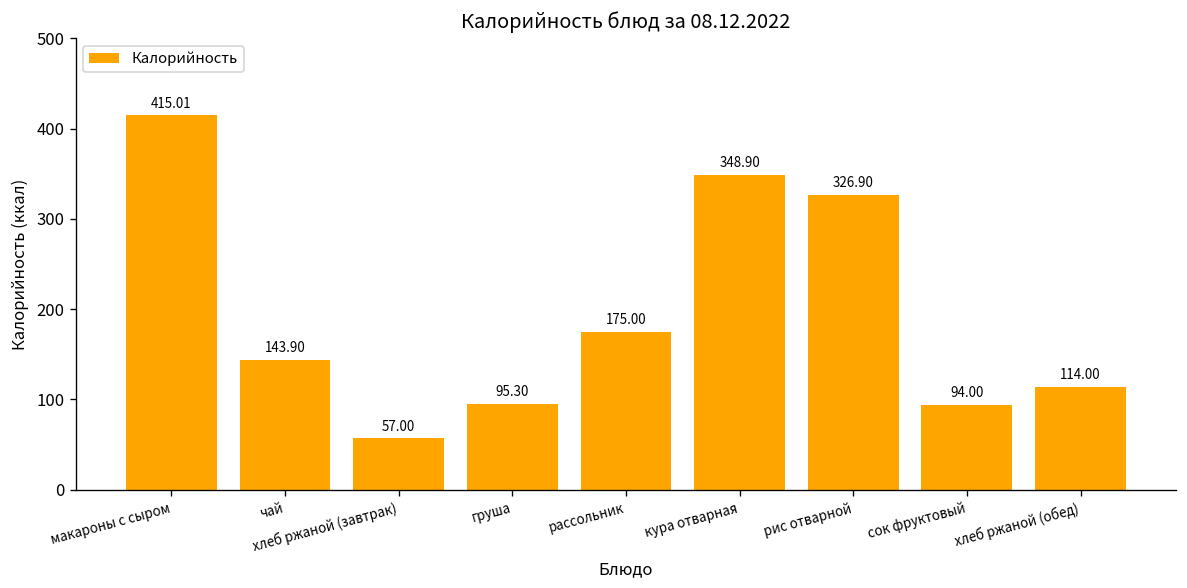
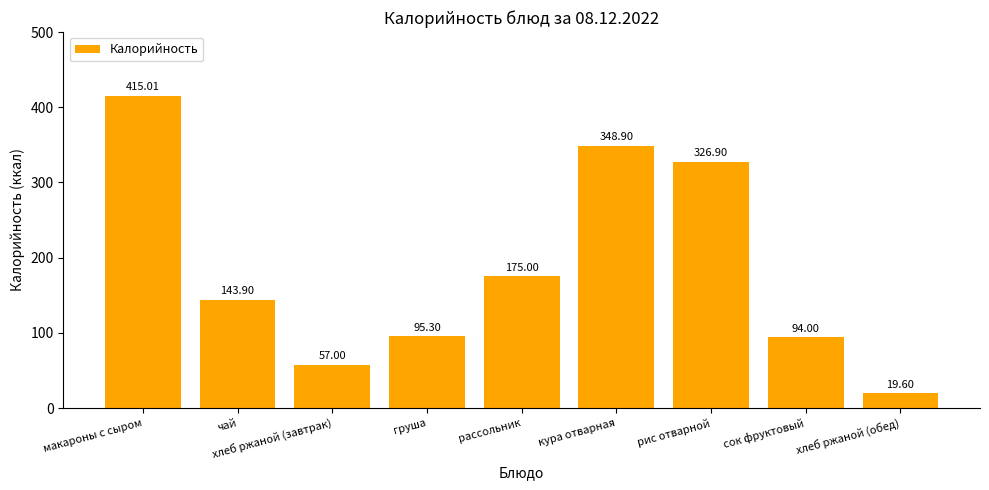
  {
    "макароны с сыром": 415.01,
    "чай": 143.90,
    "хлеб ржаной (завтрак)": 57.00,
    "груша": 95.30,
    "рассольник": 175.00,
    "кура отварная": 348.90,
    "рис отварной": 326.90,
    "сок фруктовый": 94.00,
-   "хлеб ржаной (обед)": 114.00
+   "хлеб ржаной (обед)": 19.60
  }
